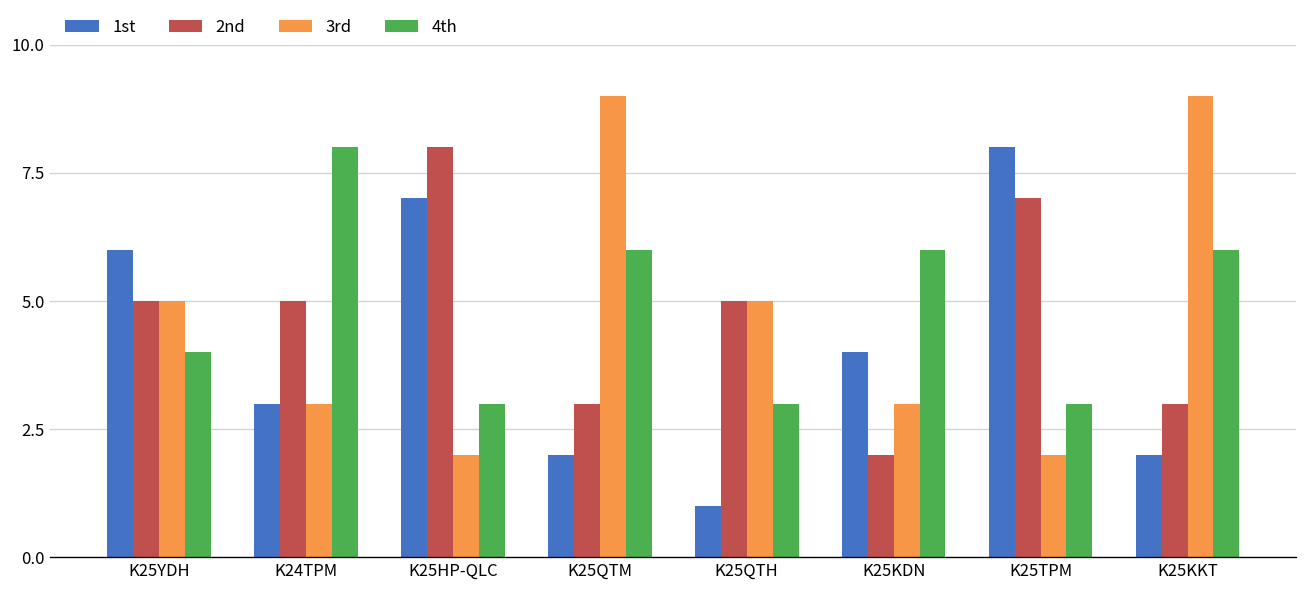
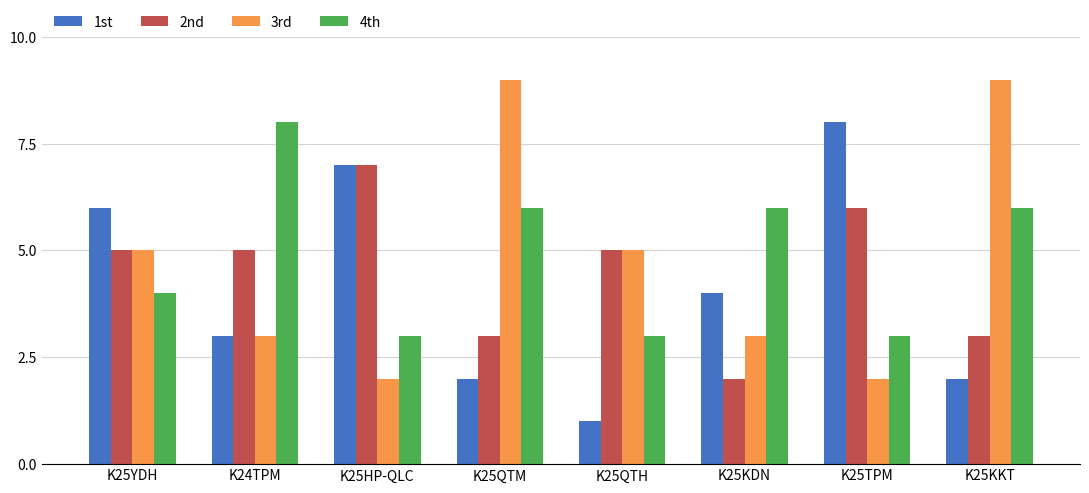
  {
    "1st": {
      "K25YDH": 6,
      "K24TPM": 3,
      "K25HP-QLC": 7,
      "K25QTM": 2,
      "K25QTH": 1,
      "K25KDN": 4,
      "K25TPM": 8,
      "K25KKT": 2
    },
    "2nd": {
      "K25YDH": 5,
      "K24TPM": 5,
-     "K25HP-QLC": 8,
+     "K25HP-QLC": 7,
      "K25QTM": 3,
      "K25QTH": 5,
      "K25KDN": 2,
-     "K25TPM": 7,
+     "K25TPM": 6,
      "K25KKT": 3
    },
    "3rd": {
      "K25YDH": 5,
      "K24TPM": 3,
      "K25HP-QLC": 2,
      "K25QTM": 9,
      "K25QTH": 5,
      "K25KDN": 3,
      "K25TPM": 2,
      "K25KKT": 9
    },
    "4th": {
      "K25YDH": 4,
      "K24TPM": 8,
      "K25HP-QLC": 3,
      "K25QTM": 6,
      "K25QTH": 3,
      "K25KDN": 6,
      "K25TPM": 3,
      "K25KKT": 6
    }
  }
